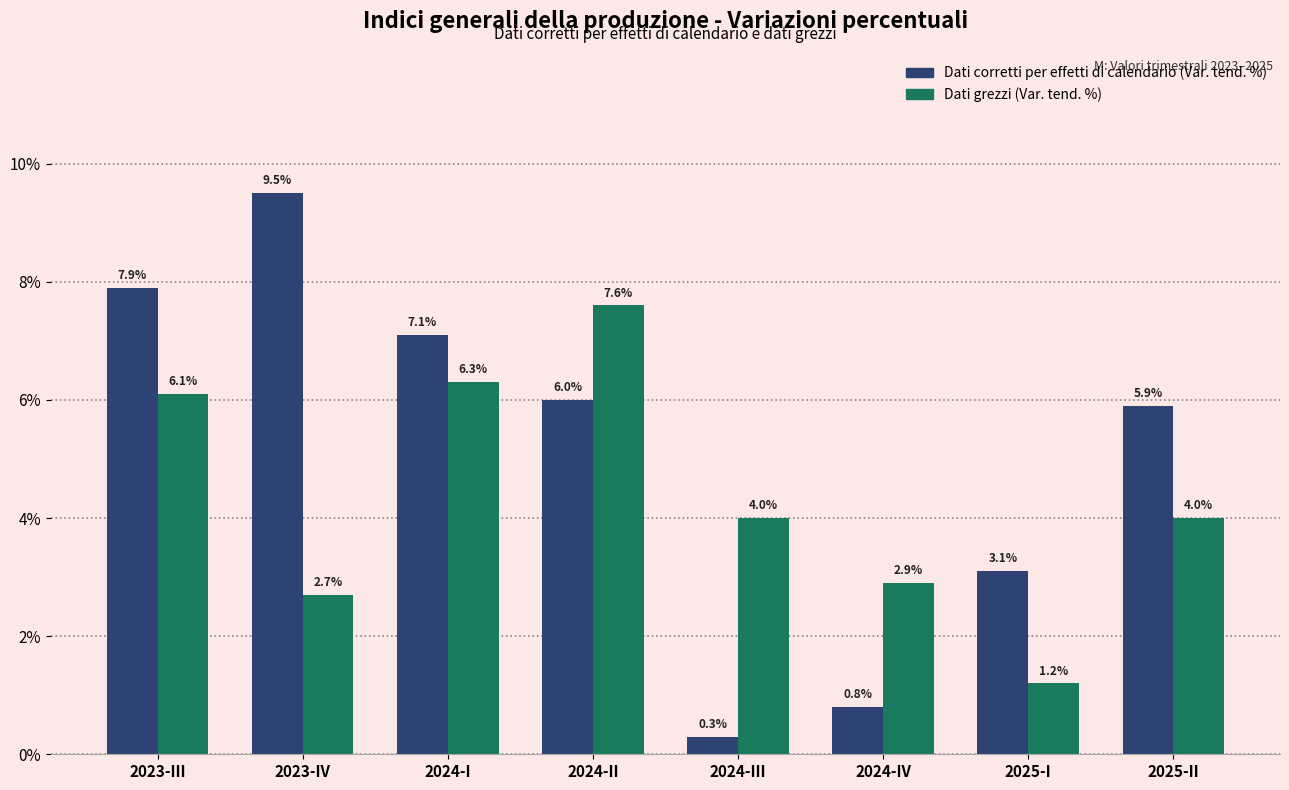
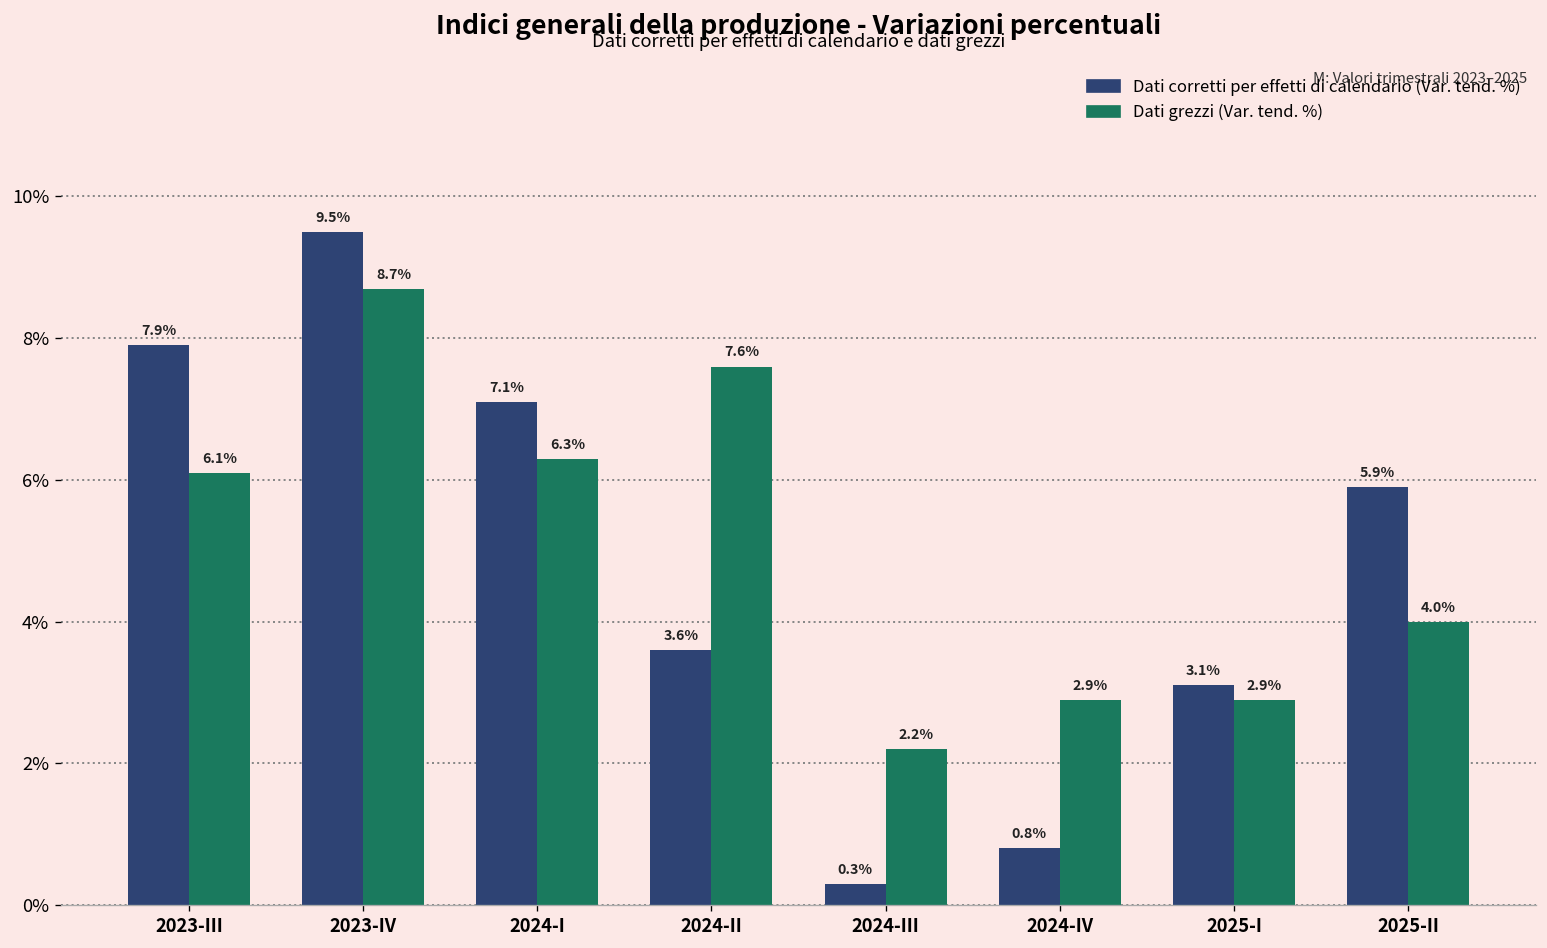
  {
    "Dati corretti per effetti di calendario (Var. tend. %)": {
      "2023-III": "7.9%",
      "2023-IV": "9.5%",
      "2024-I": "7.1%",
-     "2024-II": "6.0%",
+     "2024-II": "3.6%",
      "2024-III": "0.3%",
      "2024-IV": "0.8%",
      "2025-I": "3.1%",
      "2025-II": "5.9%"
    },
    "Dati grezzi (Var. tend. %)": {
      "2023-III": "6.1%",
-     "2023-IV": "2.7%",
+     "2023-IV": "8.7%",
      "2024-I": "6.3%",
      "2024-II": "7.6%",
-     "2024-III": "4.0%",
+     "2024-III": "2.2%",
      "2024-IV": "2.9%",
-     "2025-I": "1.2%",
+     "2025-I": "2.9%",
      "2025-II": "4.0%"
    }
  }
